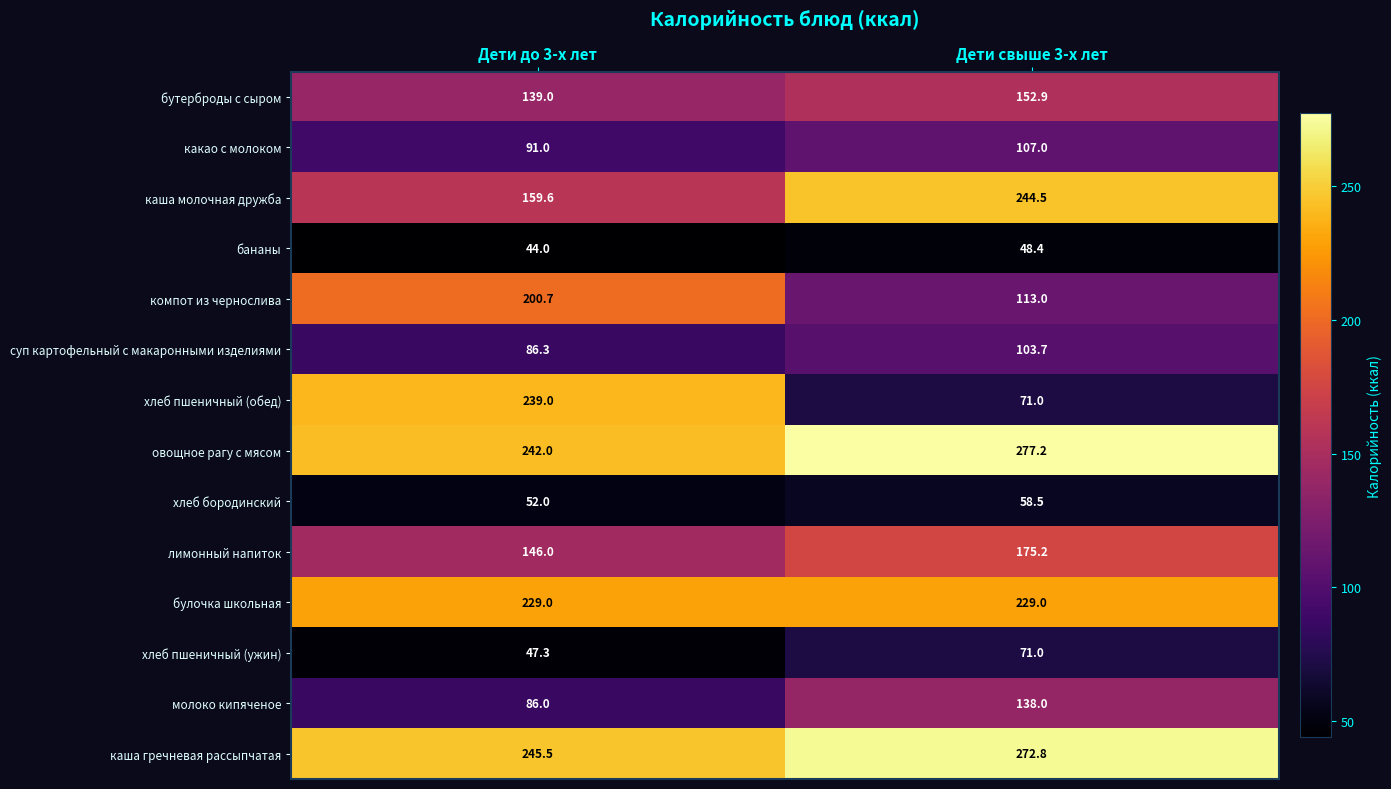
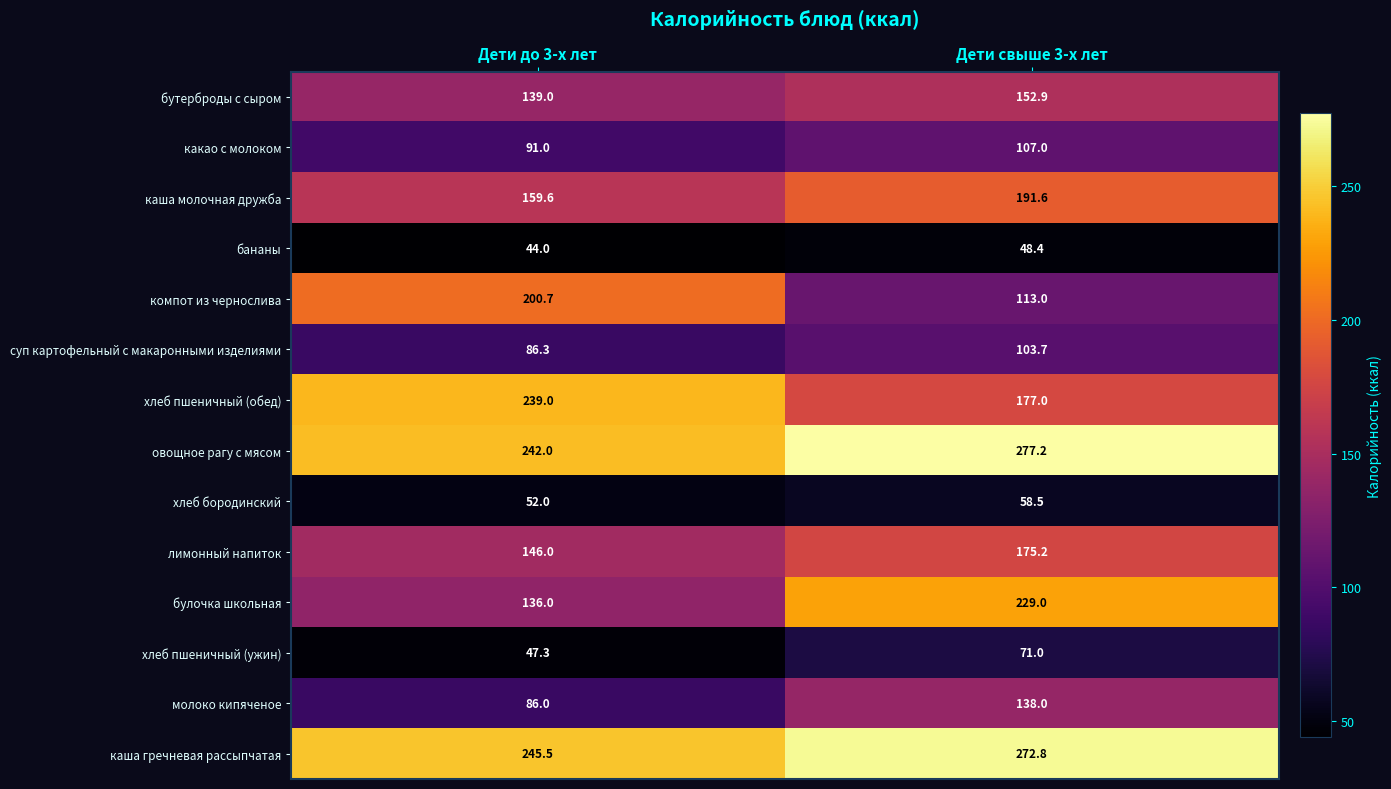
  {
    "бутерброды с сыром": {
      "Дети до 3-х лет": 139.0,
      "Дети свыше 3-х лет": 152.9
    },
    "какао с молоком": {
      "Дети до 3-х лет": 91.0,
      "Дети свыше 3-х лет": 107.0
    },
    "каша молочная дружба": {
      "Дети до 3-х лет": 159.6,
-     "Дети свыше 3-х лет": 244.5
+     "Дети свыше 3-х лет": 191.6
    },
    "бананы": {
      "Дети до 3-х лет": 44.0,
      "Дети свыше 3-х лет": 48.4
    },
    "компот из чернослива": {
      "Дети до 3-х лет": 200.7,
      "Дети свыше 3-х лет": 113.0
    },
    "суп картофельный с макаронными изделиями": {
      "Дети до 3-х лет": 86.3,
      "Дети свыше 3-х лет": 103.7
    },
    "хлеб пшеничный (обед)": {
      "Дети до 3-х лет": 239.0,
-     "Дети свыше 3-х лет": 71.0
+     "Дети свыше 3-х лет": 177.0
    },
    "овощное рагу с мясом": {
      "Дети до 3-х лет": 242.0,
      "Дети свыше 3-х лет": 277.2
    },
    "хлеб бородинский": {
      "Дети до 3-х лет": 52.0,
      "Дети свыше 3-х лет": 58.5
    },
    "лимонный напиток": {
      "Дети до 3-х лет": 146.0,
      "Дети свыше 3-х лет": 175.2
    },
    "булочка школьная": {
-     "Дети до 3-х лет": 229.0,
+     "Дети до 3-х лет": 136.0,
      "Дети свыше 3-х лет": 229.0
    },
    "хлеб пшеничный (ужин)": {
      "Дети до 3-х лет": 47.3,
      "Дети свыше 3-х лет": 71.0
    },
    "молоко кипяченое": {
      "Дети до 3-х лет": 86.0,
      "Дети свыше 3-х лет": 138.0
    },
    "каша гречневая рассыпчатая": {
      "Дети до 3-х лет": 245.5,
      "Дети свыше 3-х лет": 272.8
    }
  }
